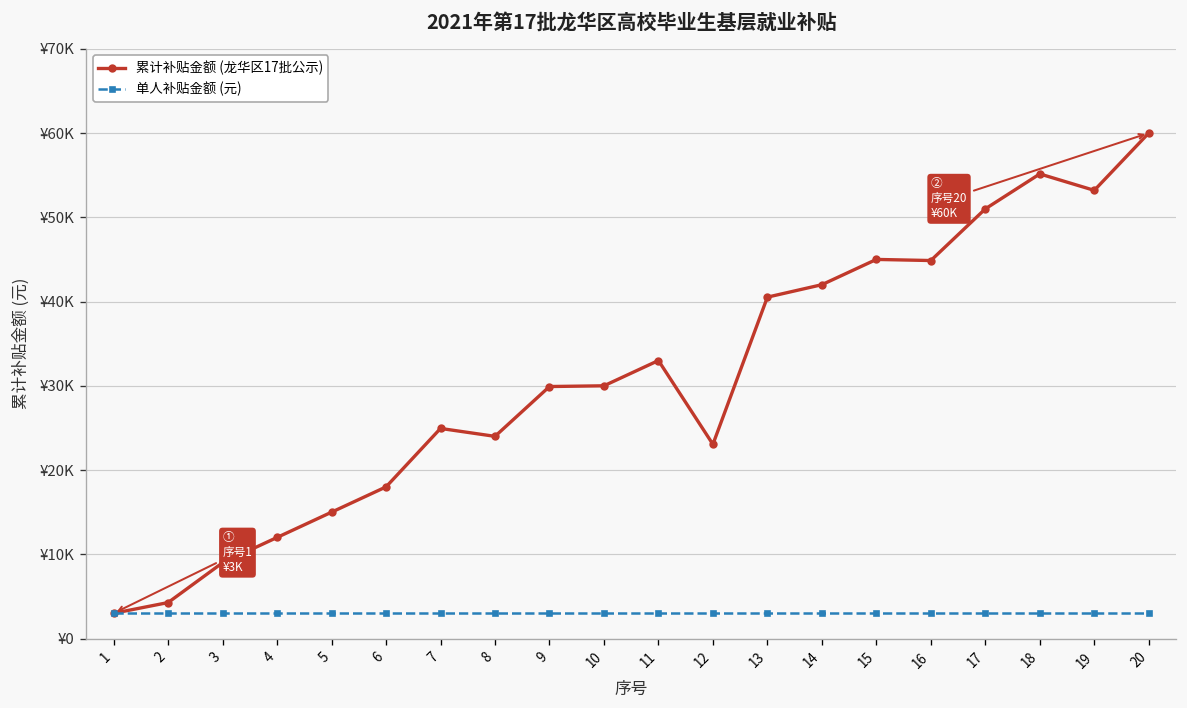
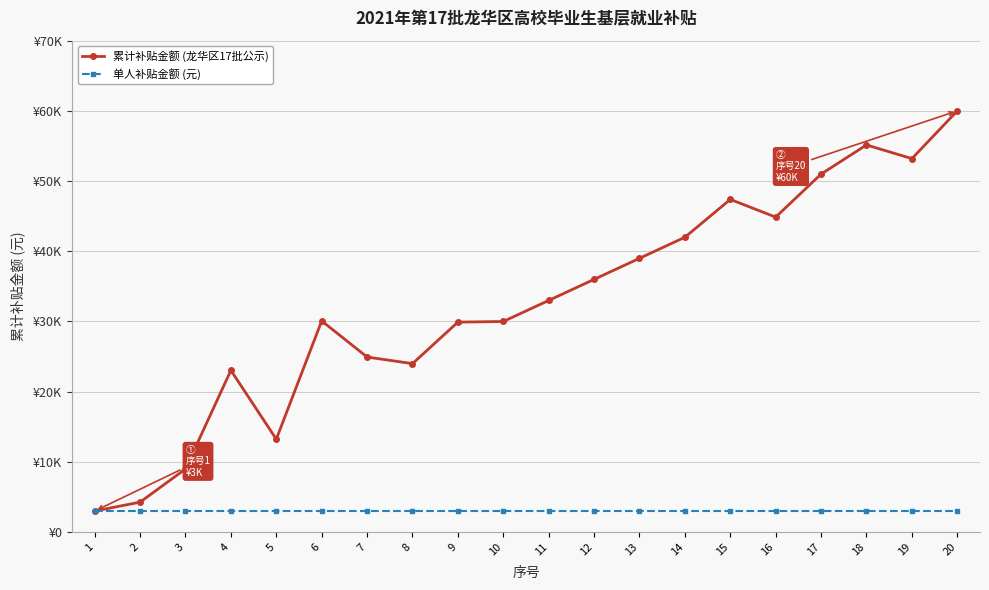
  {
    "累计补贴金额 (龙华区17批公示)": {
      "2": "¥4000",
-     "4": "¥12000",
-     "5": "¥15000",
-     "6": "¥18000",
+     "4": "¥23000",
+     "5": "¥13000",
+     "6": "¥30000",
      "7": "¥25000",
      "8": "¥24000",
      "9": "¥30000",
      "10": "¥30000",
      "11": "¥33000",
-     "12": "¥23000",
-     "13": "¥41000",
+     "12": "¥36000",
+     "13": "¥39000",
      "14": "¥42000",
-     "15": "¥45000",
+     "15": "¥47000",
      "16": "¥45000",
      "17": "¥51000",
      "18": "¥55000",
      "19": "¥53000",
      "20": "¥60000"
    },
    "单人补贴金额 (元)": {
      "2": "¥3000",
      "3": "¥3000",
      "4": "¥3000",
      "5": "¥3000",
      "6": "¥3000",
      "7": "¥3000",
      "8": "¥3000",
      "9": "¥3000",
      "10": "¥3000",
      "11": "¥3000",
      "12": "¥3000",
      "13": "¥3000",
      "14": "¥3000",
      "15": "¥3000",
      "16": "¥3000",
      "17": "¥3000",
      "18": "¥3000",
      "19": "¥3000",
      "20": "¥3000"
    }
  }
